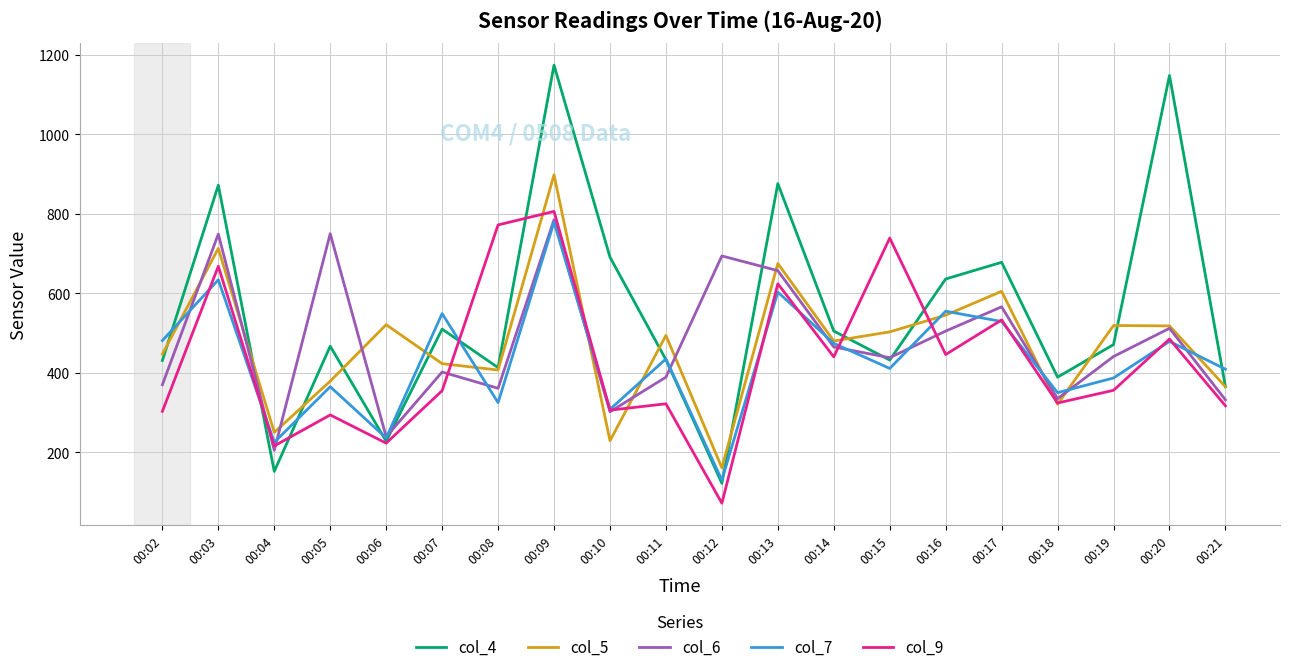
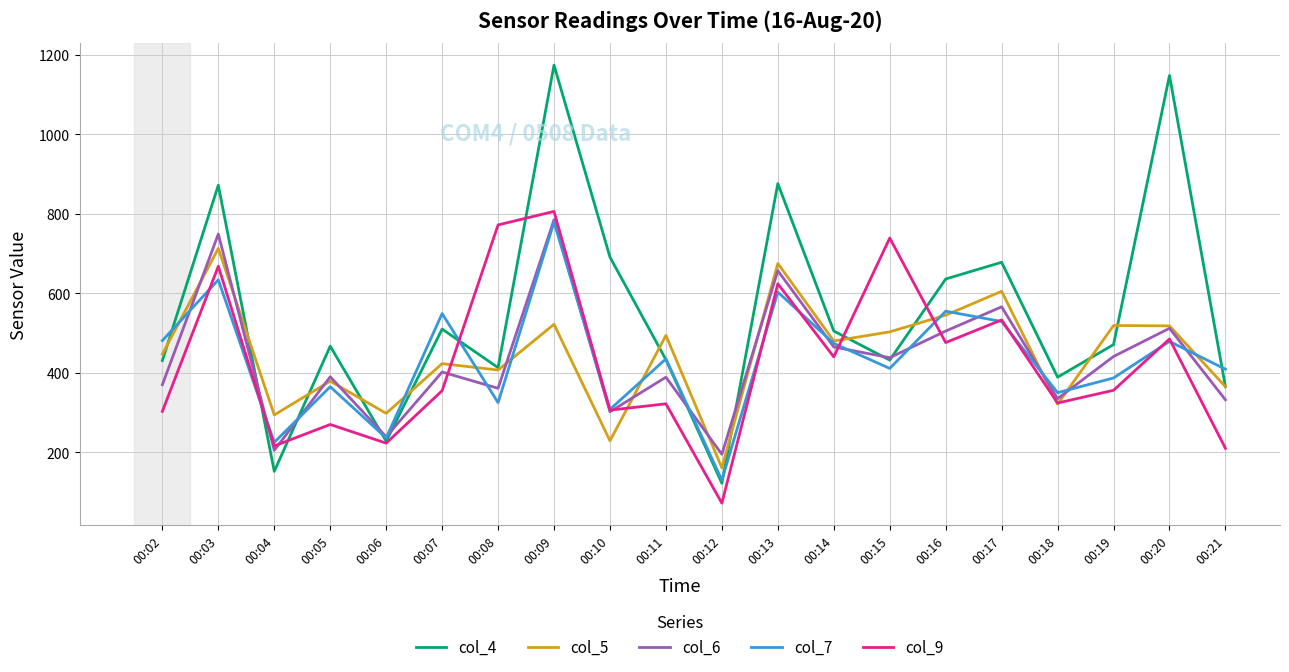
  {
    "col_4": {
      "00:02": 430,
      "00:03": 870,
      "00:04": 150,
      "00:05": 470,
      "00:07": 510,
      "00:09": 1170,
      "00:10": 690,
      "00:12": 120,
      "00:13": 880,
      "00:14": 510,
      "00:16": 640,
      "00:17": 680,
      "00:18": 390,
      "00:19": 470,
      "00:20": 1150
    },
    "col_5": {
      "00:02": 450,
      "00:03": 710,
-     "00:04": 250,
+     "00:04": 290,
      "00:05": 380,
-     "00:06": 520,
+     "00:06": 300,
      "00:07": 420,
-     "00:09": 900,
+     "00:09": 520,
      "00:10": 230,
      "00:11": 490,
      "00:12": 160,
      "00:13": 680,
      "00:15": 500,
      "00:16": 550,
      "00:17": 610,
      "00:19": 520
    },
    "col_6": {
      "00:02": 370,
      "00:03": 750,
      "00:04": 210,
-     "00:05": 750,
+     "00:05": 390,
      "00:07": 400,
      "00:08": 360,
      "00:11": 390,
-     "00:12": 690,
+     "00:12": 200,
      "00:13": 660,
      "00:14": 470,
      "00:16": 510,
      "00:17": 570,
      "00:18": 340,
      "00:19": 440,
      "00:21": 330
    },
    "col_7": {
      "00:02": 480,
      "00:03": 630,
      "00:04": 230,
      "00:05": 370,
      "00:07": 550,
      "00:08": 330,
      "00:12": 130,
      "00:13": 600,
      "00:15": 410,
      "00:16": 560,
      "00:18": 350,
      "00:19": 390,
      "00:21": 410
    },
    "col_9": {
      "00:02": 300,
      "00:03": 670,
      "00:04": 220,
-     "00:05": 290,
+     "00:05": 270,
      "00:07": 360,
      "00:08": 770,
      "00:09": 810,
      "00:11": 320,
      "00:12": 70,
      "00:13": 620,
      "00:14": 440,
      "00:15": 740,
-     "00:16": 450,
+     "00:16": 480,
      "00:19": 360,
-     "00:21": 320
+     "00:21": 210
    }
  }
